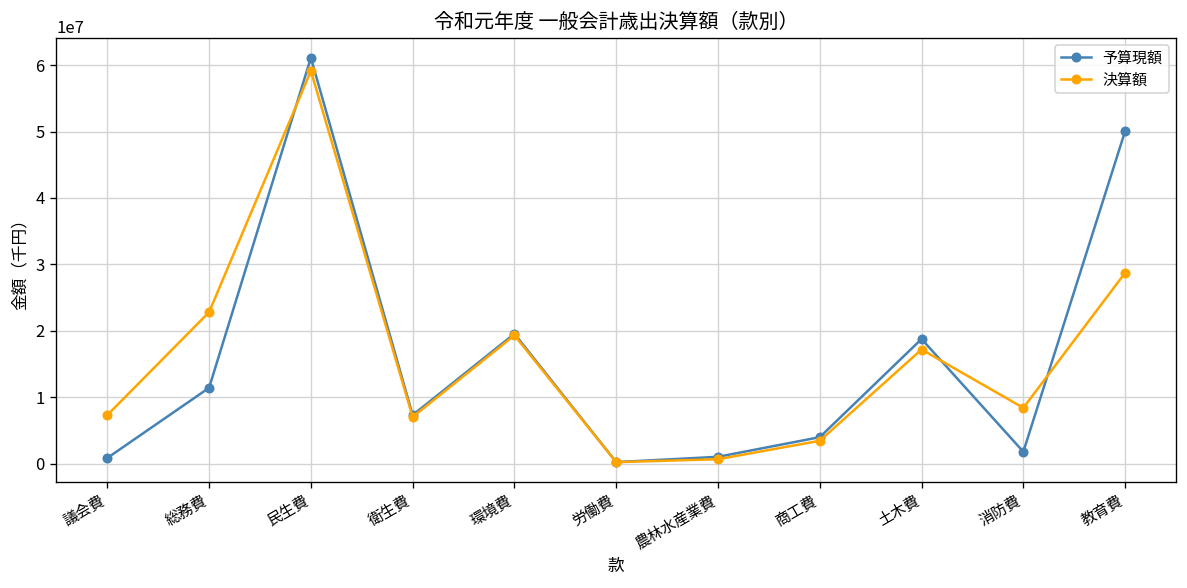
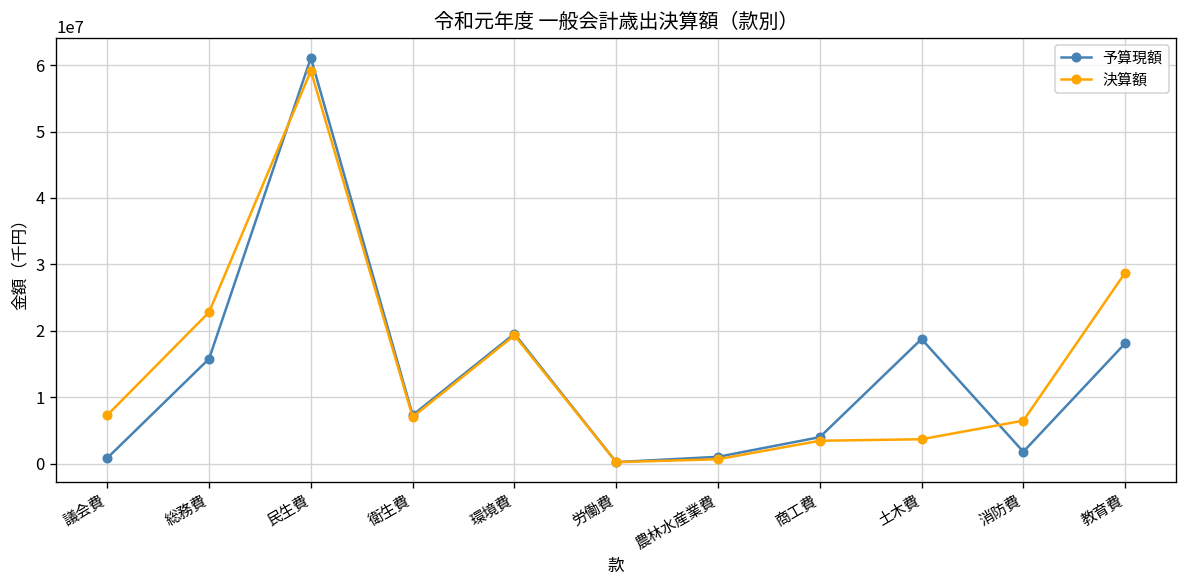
  {
    "予算現額": {
      "議会費": 1000000,
-     "総務費": 11000000,
+     "総務費": 16000000,
      "民生費": 61000000,
      "商工費": 4000000,
      "土木費": 19000000,
      "消防費": 2000000,
-     "教育費": 50000000
+     "教育費": 18000000
    },
    "決算額": {
      "議会費": 7000000,
      "総務費": 23000000,
      "民生費": 59000000,
      "商工費": 3000000,
-     "土木費": 17000000,
-     "消防費": 8000000,
+     "土木費": 4000000,
+     "消防費": 6000000,
      "教育費": 29000000
    }
  }
